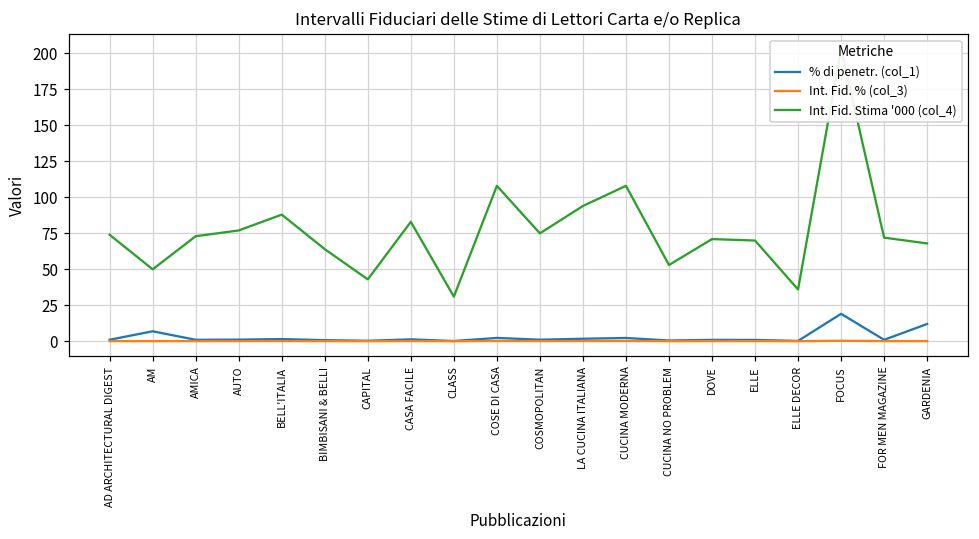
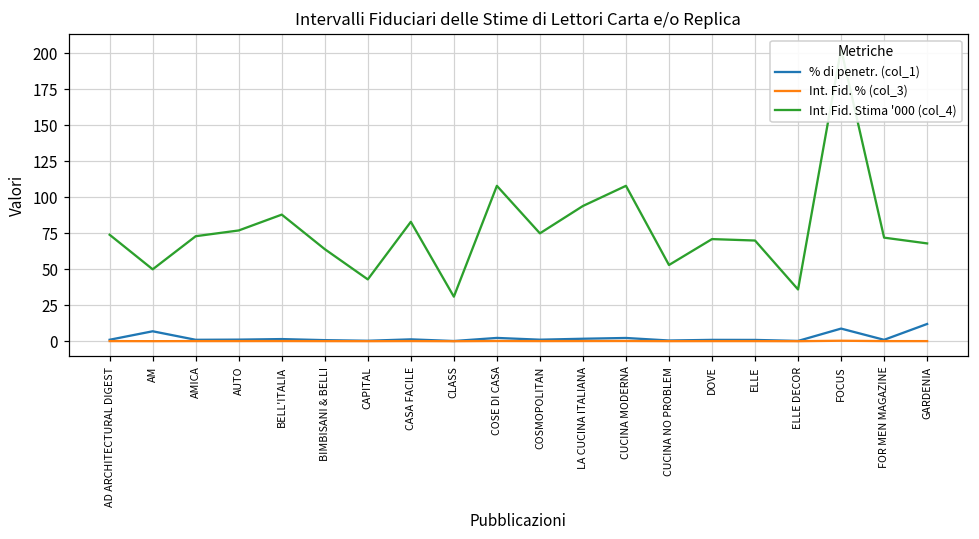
  {
    "% di penetr. (col_1)": {
      "AM": 7,
      "COSE DI CASA": 2,
      "CUCINA MODERNA": 2,
-     "FOCUS": 19,
+     "FOCUS": 9,
      "GARDENIA": 12
    },
    "Int. Fid. % (col_3)": {
      "AM": 0,
      "COSE DI CASA": 0,
      "CUCINA MODERNA": 0,
      "FOCUS": 0,
      "GARDENIA": 0
    },
    "Int. Fid. Stima '000 (col_4)": {
      "AD ARCHITECTURAL DIGEST": 74,
      "AM": 50,
      "AMICA": 73,
      "AUTO": 77,
      "BELL'ITALIA": 88,
      "BIMBISANI & BELLI": 64,
      "CAPITAL": 43,
      "CASA FACILE": 83,
      "CLASS": 31,
      "COSE DI CASA": 108,
      "COSMOPOLITAN": 75,
      "LA CUCINA ITALIANA": 94,
      "CUCINA MODERNA": 108,
      "CUCINA NO PROBLEM": 53,
      "DOVE": 71,
      "ELLE": 70,
      "ELLE DECOR": 36,
      "FOR MEN MAGAZINE": 72,
      "GARDENIA": 68
    }
  }
